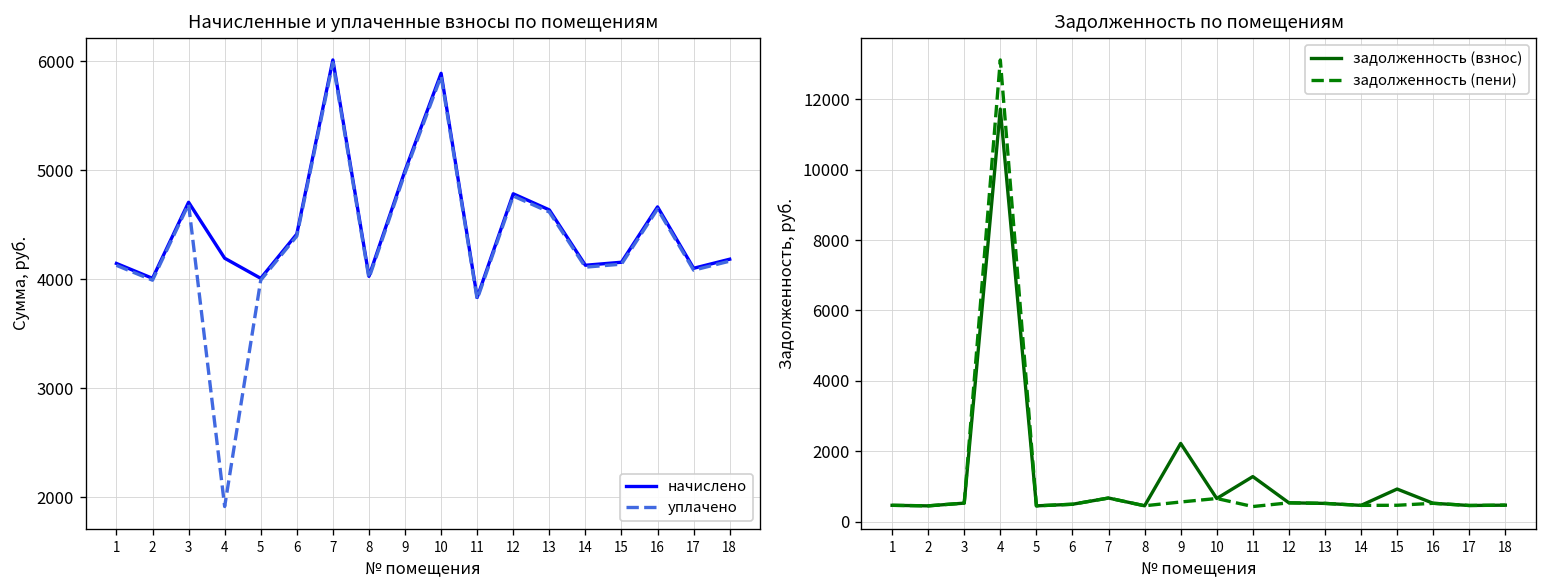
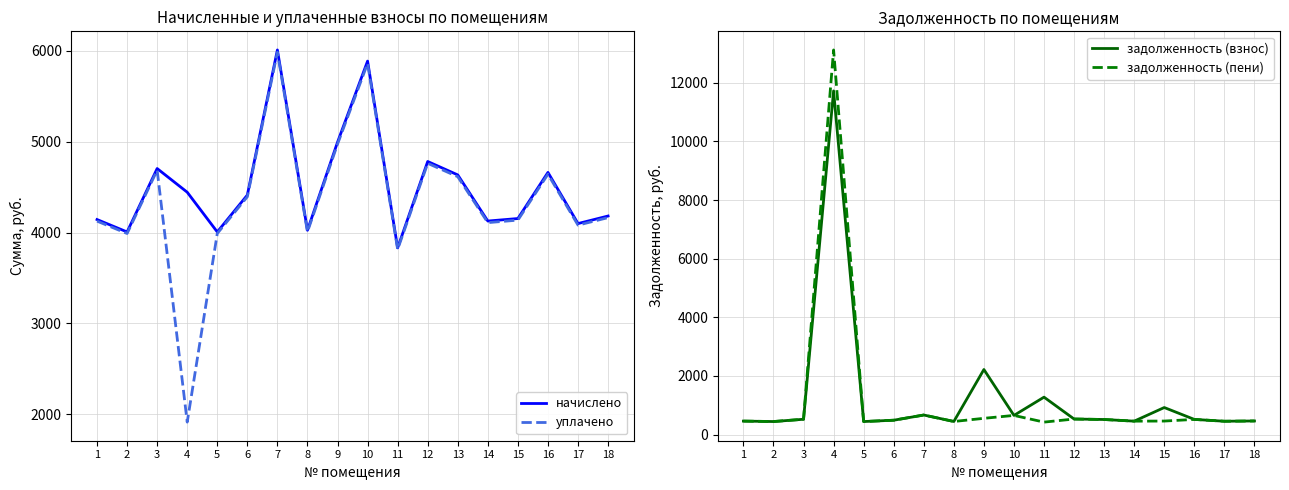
  {
    "Начисленные и уплаченные взносы по помещениям": {
      "начислено": {
-       "4": 4200
+       "4": 4400
      },
      "уплачено": {
        "4": 1900
      }
    }
  }
